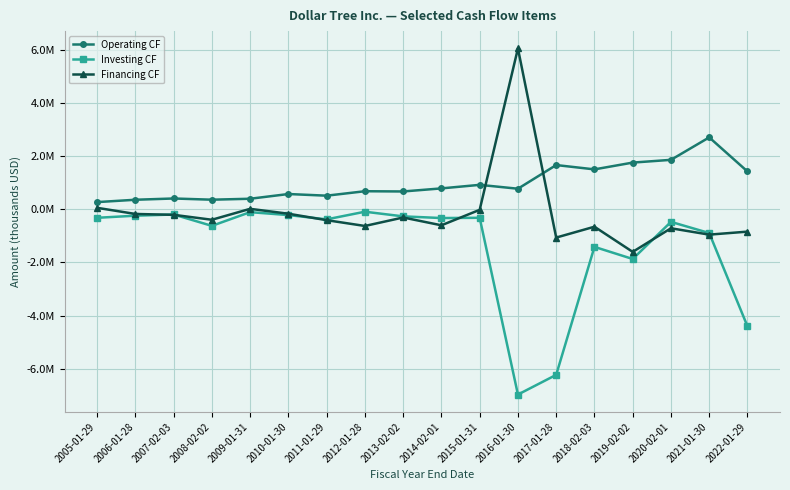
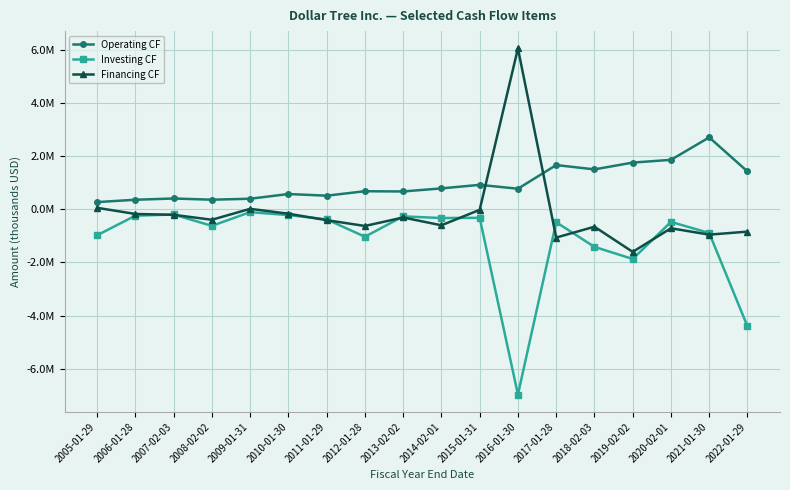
  {
    "Investing CF": {
-     "2005-01-29": -300000,
+     "2005-01-29": -1000000,
      "2008-02-02": -600000,
      "2009-01-31": -100000,
-     "2012-01-28": -100000,
+     "2012-01-28": -1000000,
      "2014-02-01": -300000,
      "2015-01-31": -300000,
      "2016-01-30": -7000000,
-     "2017-01-28": -6200000,
+     "2017-01-28": -500000,
      "2018-02-03": -1400000,
      "2019-02-02": -1900000,
      "2020-02-01": -500000,
      "2022-01-29": -4400000
    }
  }
